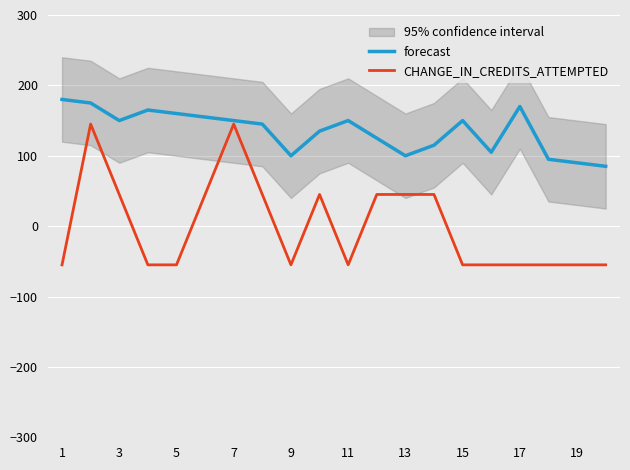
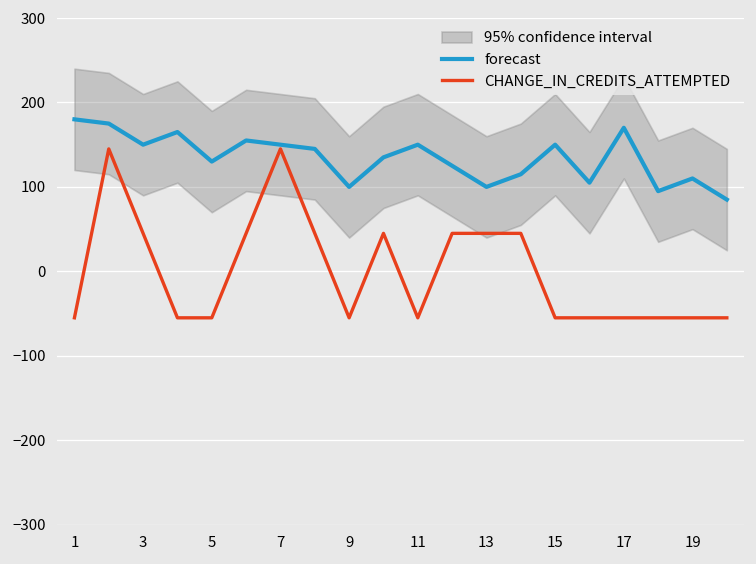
  {
    "forecast": {
      "1": 180,
      "3": 150,
-     "5": 160,
+     "5": 130,
      "7": 150,
      "9": 100,
      "11": 150,
      "13": 100,
      "15": 150,
      "17": 170,
-     "19": 90
+     "19": 110
    },
    "CHANGE_IN_CREDITS_ATTEMPTED": {
      "1": -60,
      "3": 40,
      "5": -60,
      "7": 150,
      "9": -60,
      "11": -60,
      "13": 40,
      "15": -60,
      "17": -60,
      "19": -60
    }
  }
